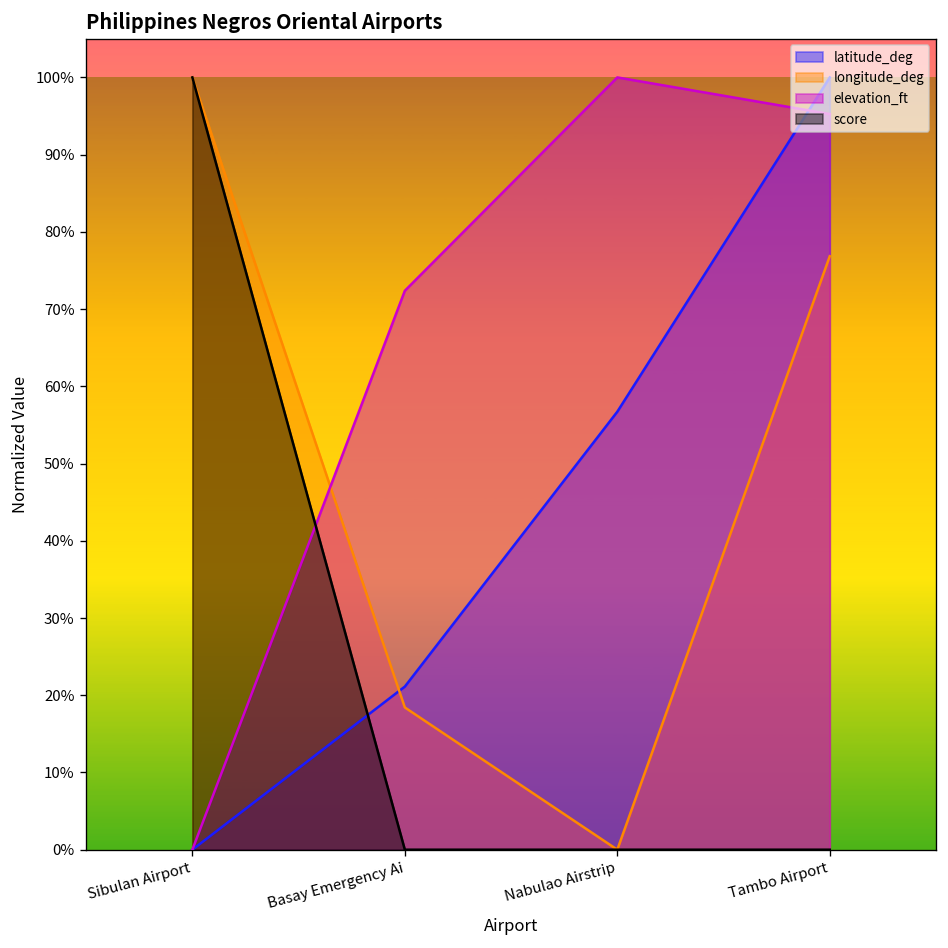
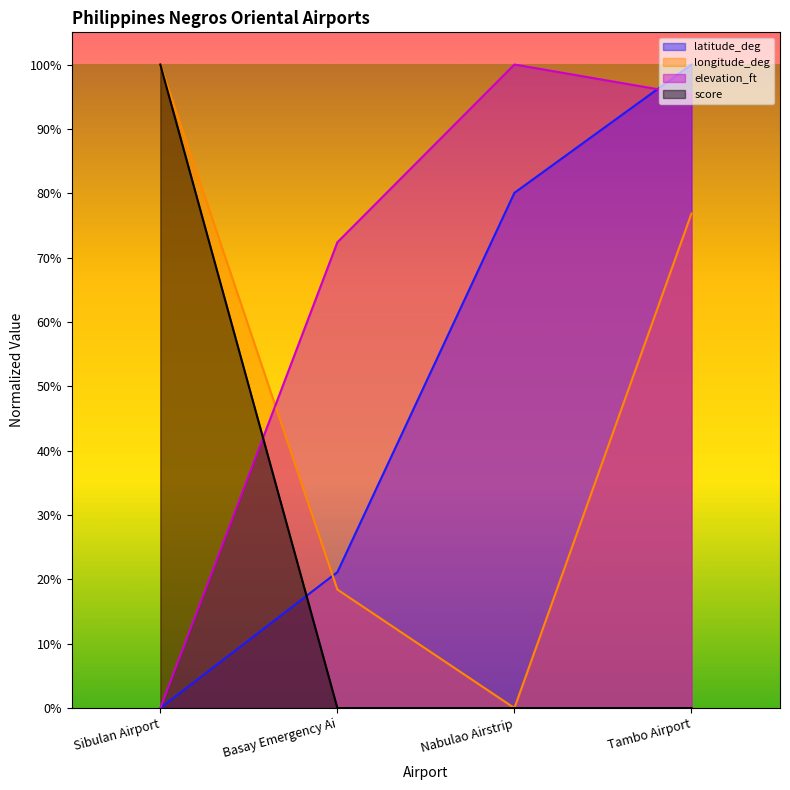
  {
    "latitude_deg": {
      "Basay Emergency Ai": "21%",
-     "Nabulao Airstrip": "57%"
+     "Nabulao Airstrip": "80%"
    },
    "longitude_deg": {
      "Basay Emergency Ai": "18%",
      "Tambo Airport": "77%"
    },
    "elevation_ft": {
      "Basay Emergency Ai": "72%",
      "Nabulao Airstrip": "100%"
    },
    "score": {
      "Basay Emergency Ai": "0%",
      "Tambo Airport": "0%"
    }
  }
